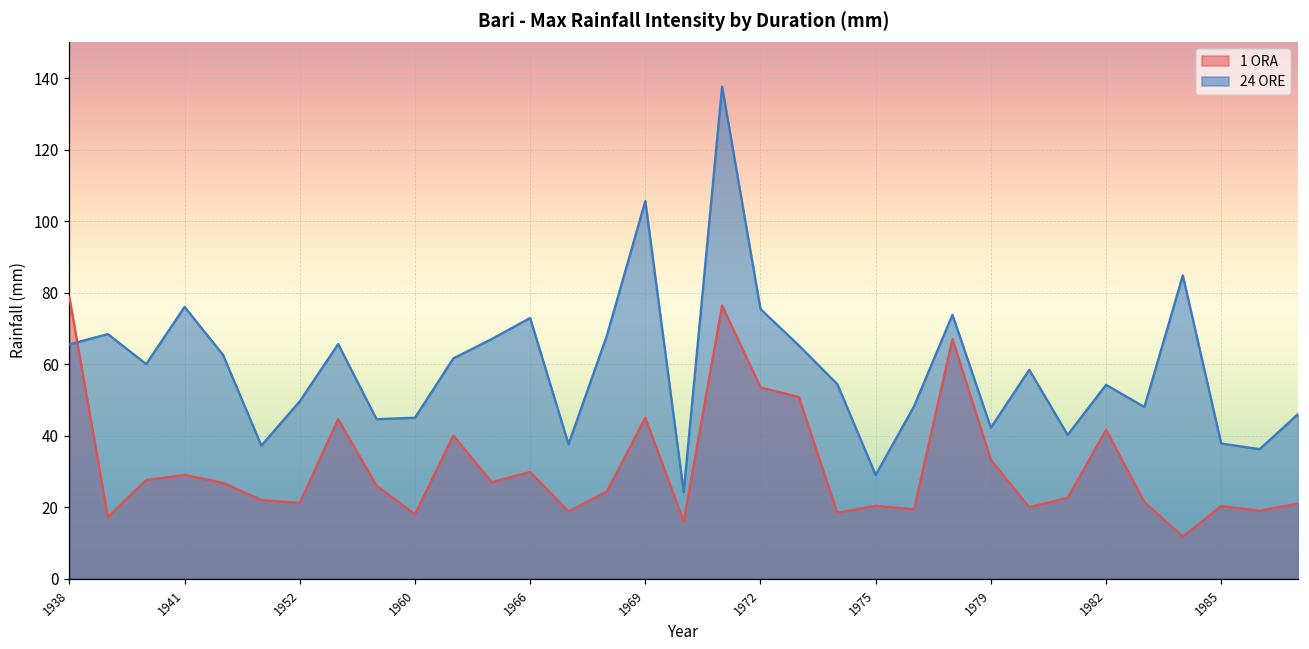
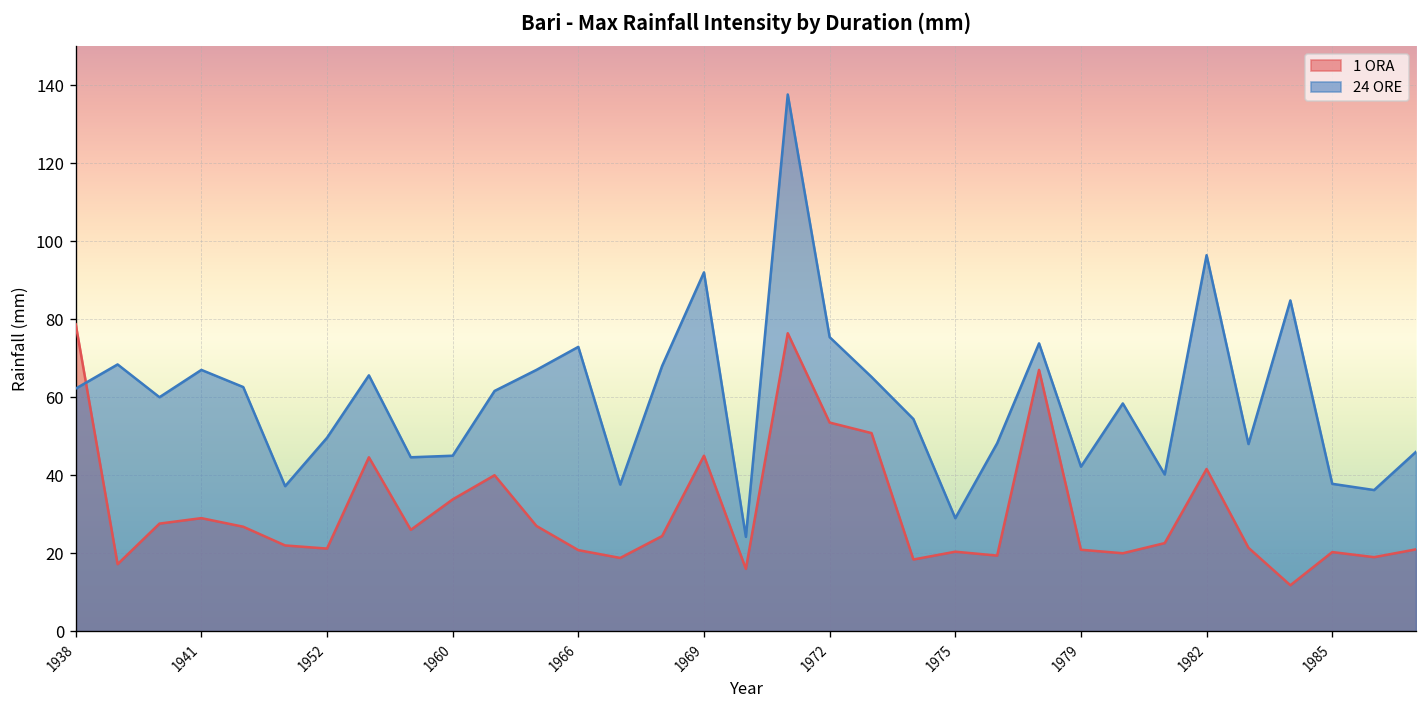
  {
    "1 ORA": {
      "1938": 79,
      "1941": 29,
      "1952": 21,
-     "1960": 18,
-     "1966": 30,
+     "1960": 34,
+     "1966": 21,
      "1969": 45,
      "1972": 54,
      "1975": 20,
-     "1979": 33,
+     "1979": 21,
      "1982": 42,
      "1985": 20
    },
    "24 ORE": {
-     "1938": 66,
-     "1941": 76,
+     "1938": 62,
+     "1941": 67,
      "1952": 50,
      "1960": 45,
      "1966": 73,
-     "1969": 106,
+     "1969": 92,
      "1972": 75,
      "1975": 29,
      "1979": 42,
-     "1982": 54,
+     "1982": 96,
      "1985": 38
    }
  }
